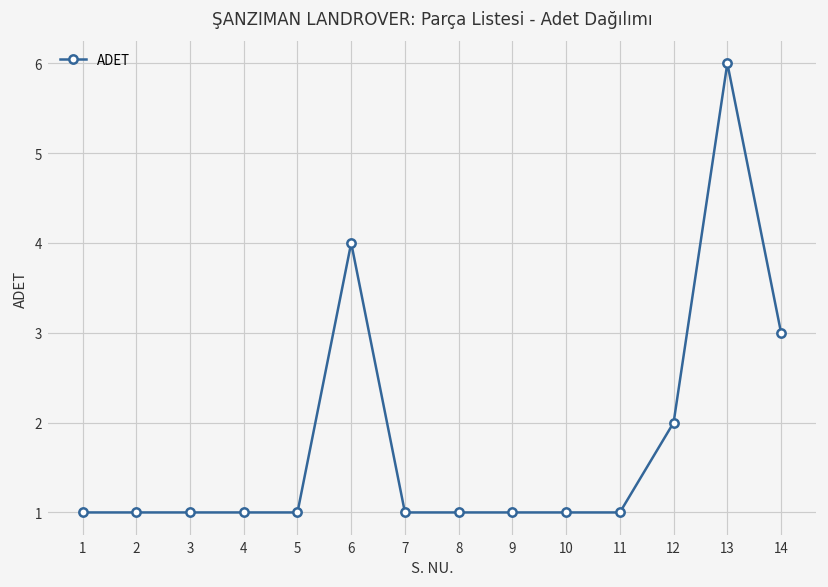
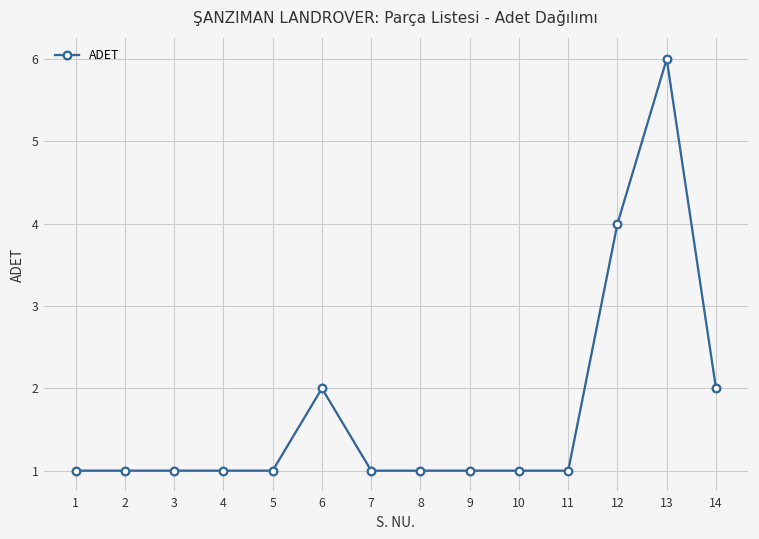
  {
    "1": 1,
    "2": 1,
    "3": 1,
    "4": 1,
    "5": 1,
-   "6": 4,
+   "6": 2,
    "7": 1,
    "8": 1,
    "9": 1,
    "10": 1,
    "11": 1,
-   "12": 2,
+   "12": 4,
    "13": 6,
-   "14": 3
+   "14": 2
  }
